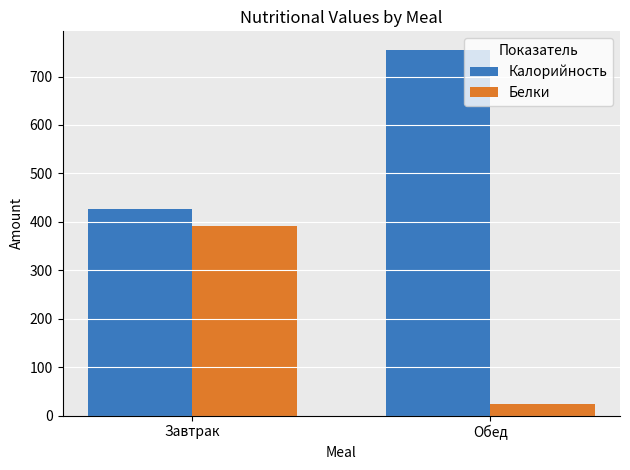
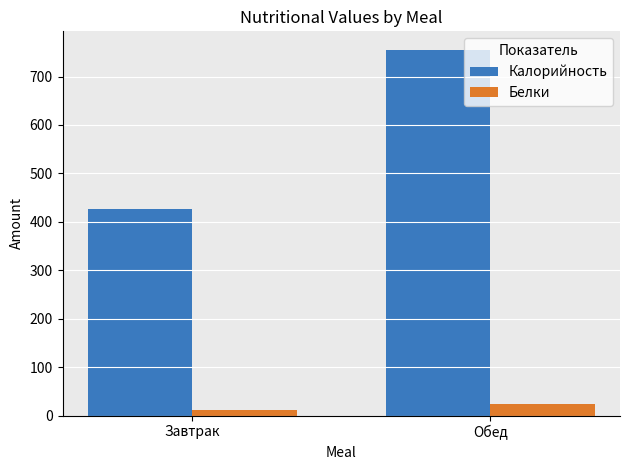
  {
    "Калорийность": {
      "Завтрак": 430,
      "Обед": 760
    },
    "Белки": {
-     "Завтрак": 390,
+     "Завтрак": 10,
      "Обед": 20
    }
  }
